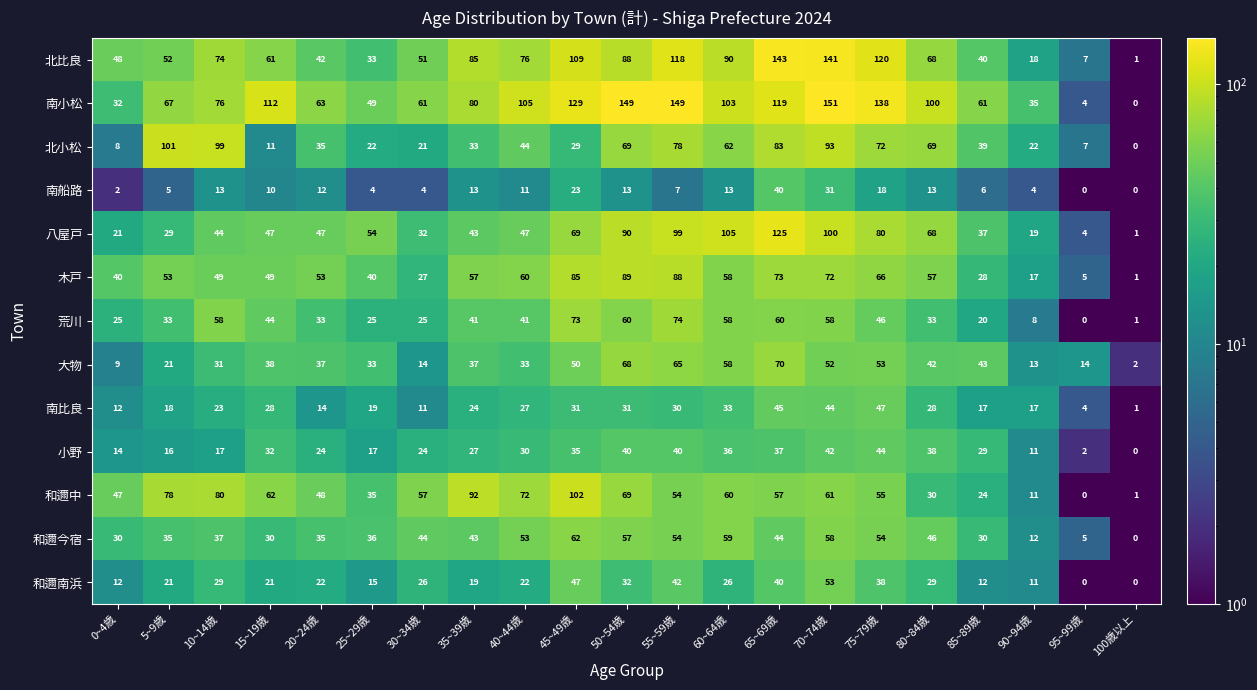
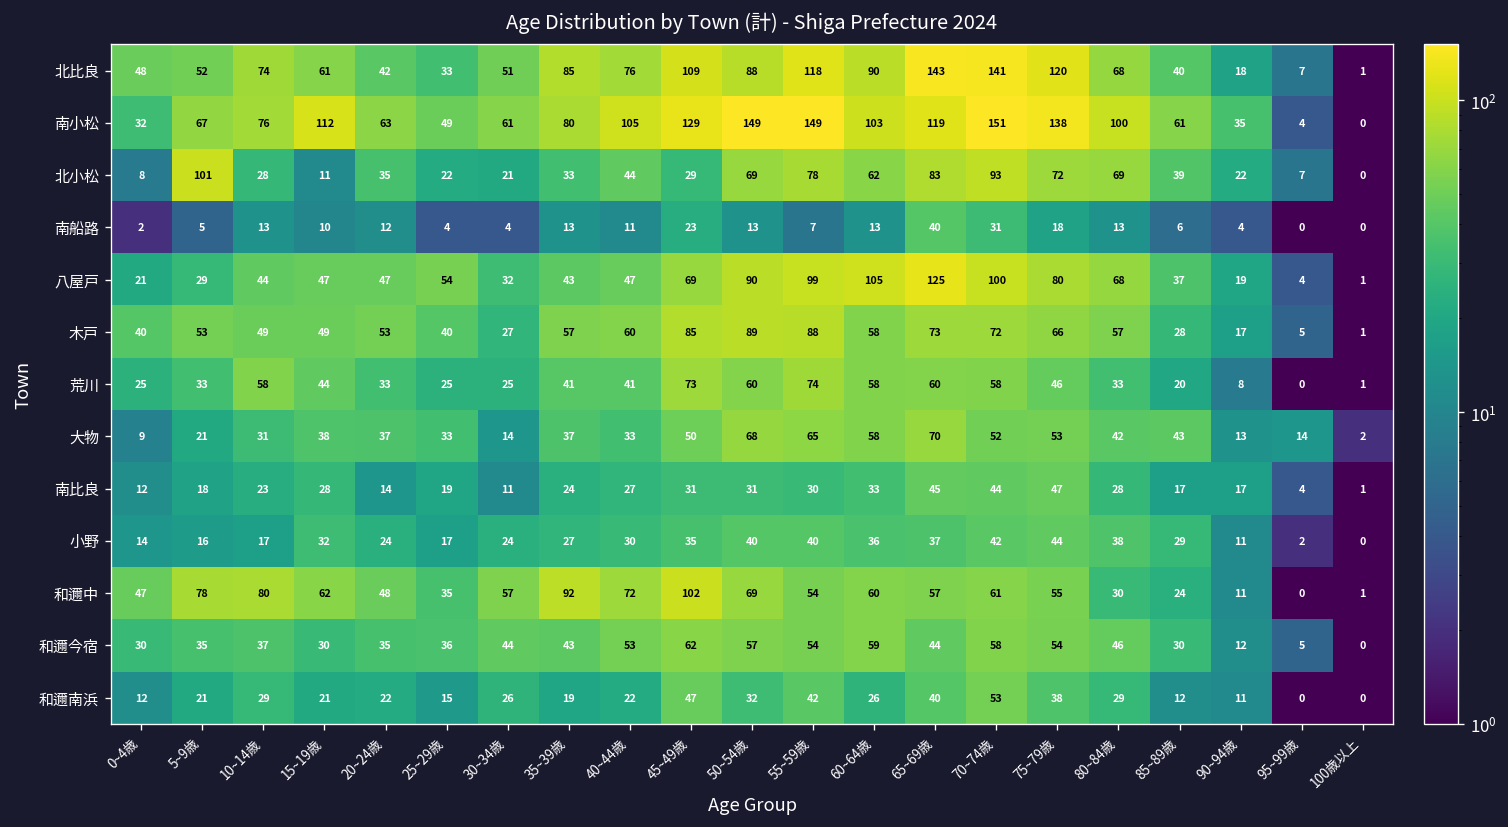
  {
    "北小松": {
      "0~4歳": 8,
      "5~9歳": 101,
-     "10~14歳": 99,
+     "10~14歳": 28,
      "15~19歳": 11,
      "20~24歳": 35,
      "25~29歳": 22,
      "30~34歳": 21,
      "35~39歳": 33,
      "40~44歳": 44,
      "45~49歳": 29,
      "50~54歳": 69,
      "55~59歳": 78,
      "60~64歳": 62,
      "65~69歳": 83,
      "70~74歳": 93,
      "75~79歳": 72,
      "80~84歳": 69,
      "85~89歳": 39,
      "90~94歳": 22,
      "95~99歳": 7,
      "100歳以上": 0
    }
  }
